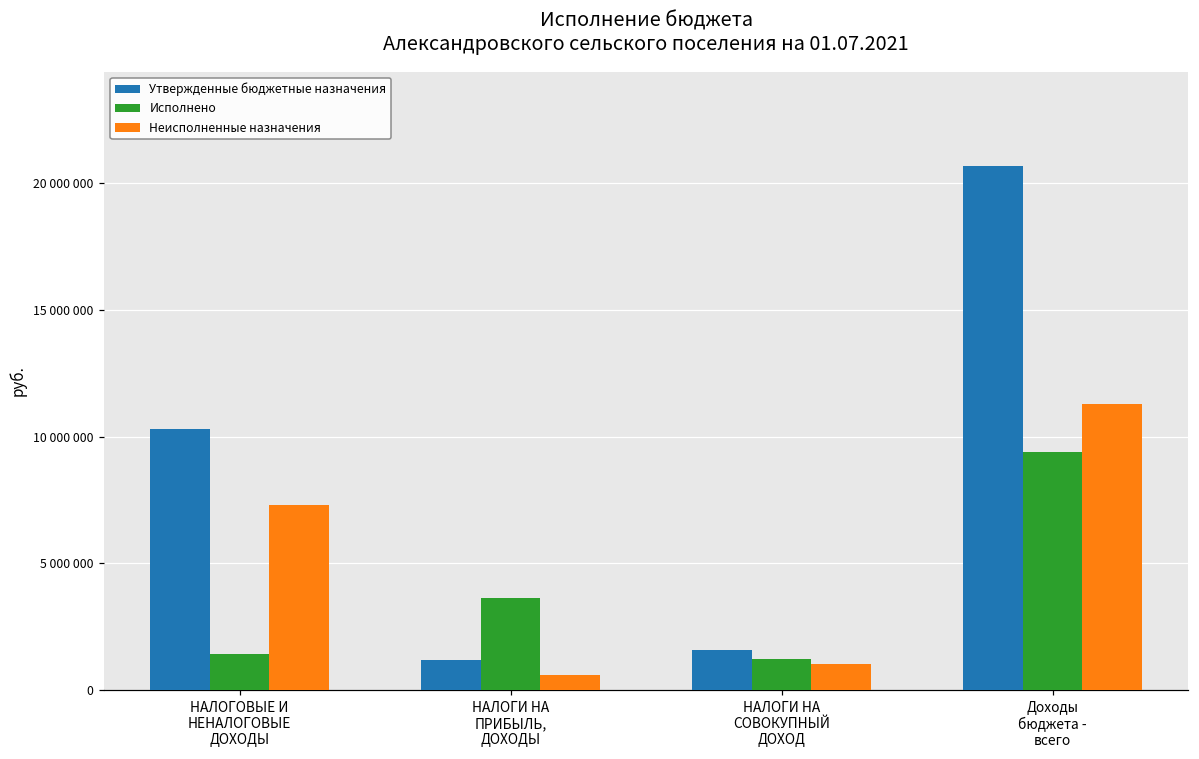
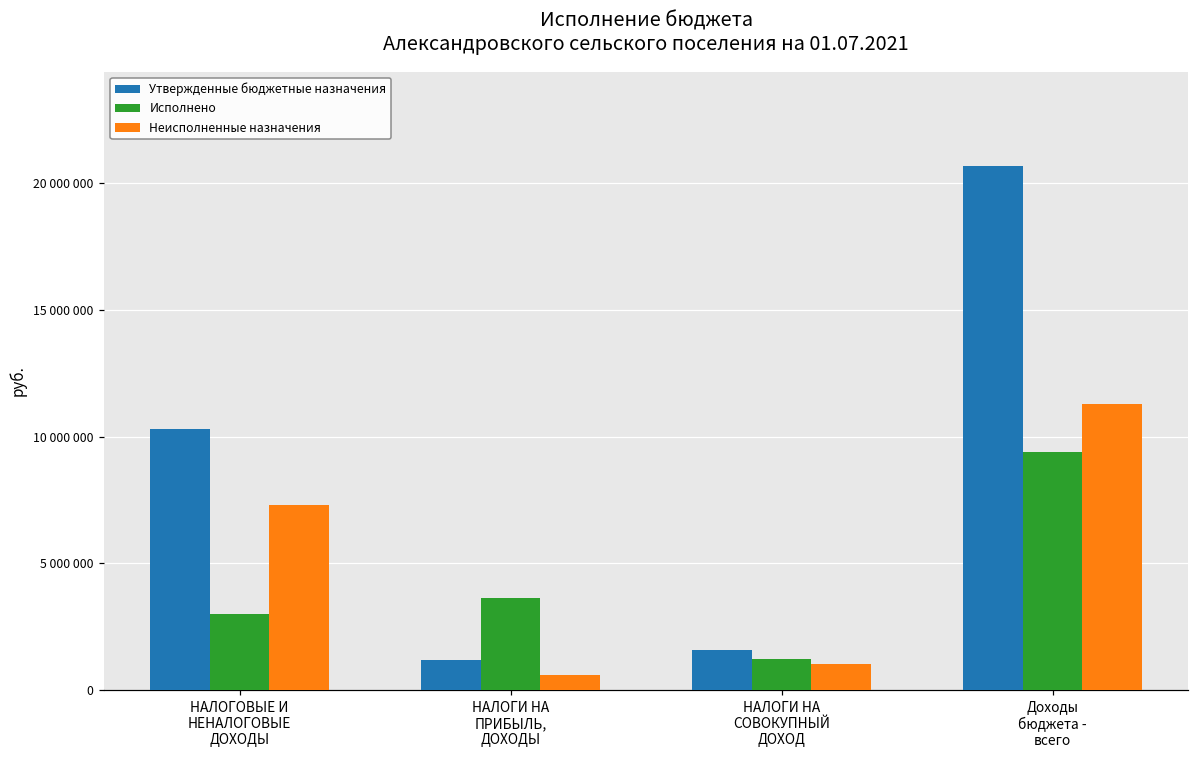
  {
    "Утвержденные бюджетные назначения": {
      "НАЛОГОВЫЕ И НЕНАЛОГОВЫЕ ДОХОДЫ": 10300000,
      "НАЛОГИ НА ПРИБЫЛЬ, ДОХОДЫ": 1200000,
      "НАЛОГИ НА СОВОКУПНЫЙ ДОХОД": 1600000,
      "Доходы бюджета - всего": 20700000
    },
    "Исполнено": {
-     "НАЛОГОВЫЕ И НЕНАЛОГОВЫЕ ДОХОДЫ": 1400000,
+     "НАЛОГОВЫЕ И НЕНАЛОГОВЫЕ ДОХОДЫ": 3000000,
      "НАЛОГИ НА ПРИБЫЛЬ, ДОХОДЫ": 3600000,
      "НАЛОГИ НА СОВОКУПНЫЙ ДОХОД": 1200000,
      "Доходы бюджета - всего": 9400000
    },
    "Неисполненные назначения": {
      "НАЛОГОВЫЕ И НЕНАЛОГОВЫЕ ДОХОДЫ": 7300000,
      "НАЛОГИ НА ПРИБЫЛЬ, ДОХОДЫ": 600000,
      "НАЛОГИ НА СОВОКУПНЫЙ ДОХОД": 1000000,
      "Доходы бюджета - всего": 11300000
    }
  }
